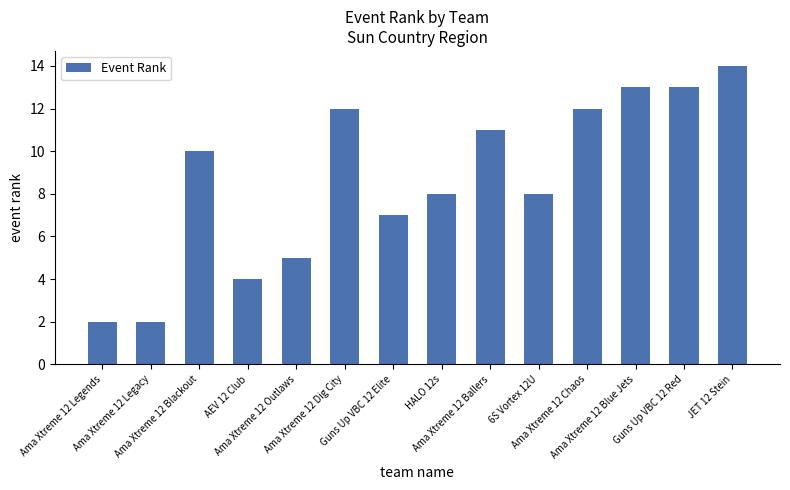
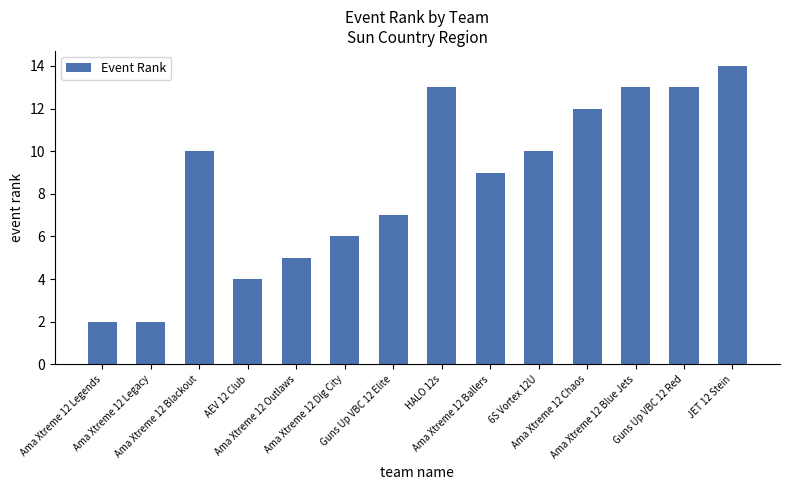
  {
    "Ama Xtreme 12 Legends": 2,
    "Ama Xtreme 12 Legacy": 2,
    "Ama Xtreme 12 Blackout": 10,
    "AEV 12 Club": 4,
    "Ama Xtreme 12 Outlaws": 5,
-   "Ama Xtreme 12 Dig City": 12,
+   "Ama Xtreme 12 Dig City": 6,
    "Guns Up VBC 12 Elite": 7,
-   "HALO 12s": 8,
-   "Ama Xtreme 12 Ballers": 11,
-   "6S Vortex 12U": 8,
+   "HALO 12s": 13,
+   "Ama Xtreme 12 Ballers": 9,
+   "6S Vortex 12U": 10,
    "Ama Xtreme 12 Chaos": 12,
    "Ama Xtreme 12 Blue Jets": 13,
    "Guns Up VBC 12 Red": 13,
    "JET 12 Stein": 14
  }
